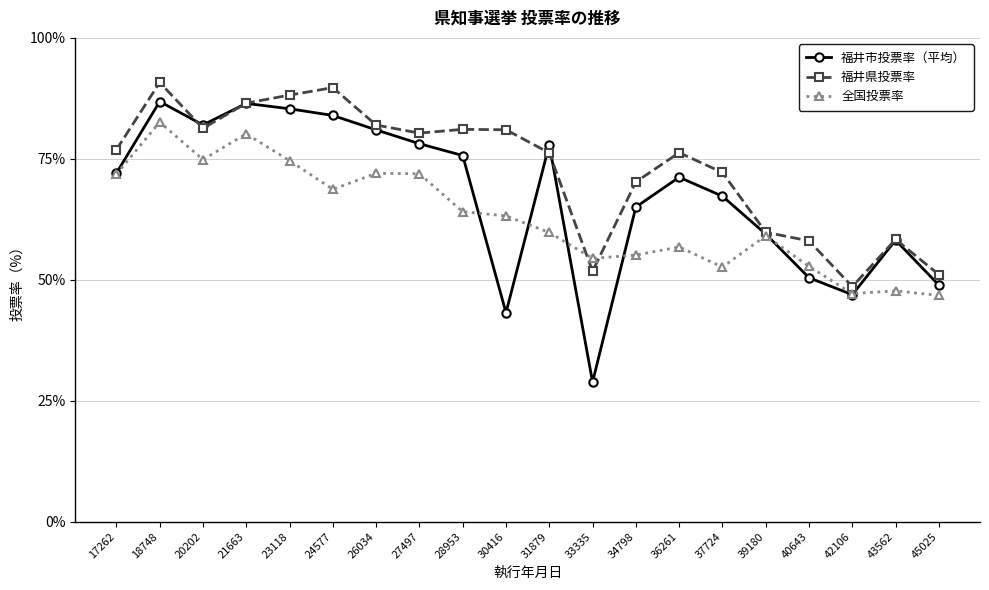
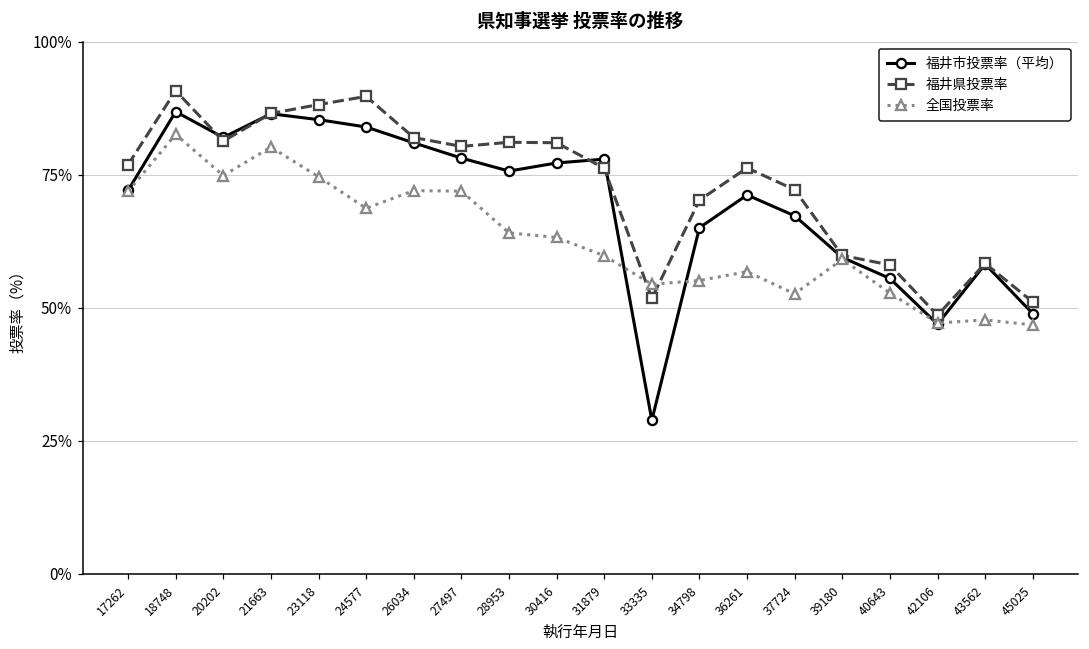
  {
    "福井市投票率（平均）": {
      "18748": "87%",
      "20202": "82%",
      "23118": "85%",
      "24577": "84%",
      "26034": "81%",
      "27497": "78%",
      "28953": "76%",
-     "30416": "43%",
+     "30416": "77%",
      "31879": "78%",
      "33335": "29%",
      "34798": "65%",
      "36261": "71%",
      "37724": "67%",
-     "40643": "50%",
+     "40643": "56%",
      "45025": "49%"
    },
    "福井県投票率": {
      "17262": "77%",
      "18748": "91%",
      "20202": "81%",
      "23118": "88%",
      "24577": "90%",
      "26034": "82%",
      "27497": "80%",
      "28953": "81%",
      "30416": "81%",
      "31879": "76%",
      "33335": "52%",
      "34798": "70%",
      "36261": "76%",
      "37724": "72%",
      "40643": "58%",
      "42106": "49%",
      "45025": "51%"
    },
    "全国投票率": {
      "18748": "83%",
      "20202": "75%",
      "21663": "80%",
      "23118": "75%",
      "24577": "69%",
      "26034": "72%",
      "27497": "72%",
      "28953": "64%",
      "30416": "63%",
      "31879": "60%",
      "33335": "54%",
      "34798": "55%",
      "36261": "57%",
      "37724": "53%",
      "40643": "53%",
      "43562": "48%",
      "45025": "47%"
    }
  }
